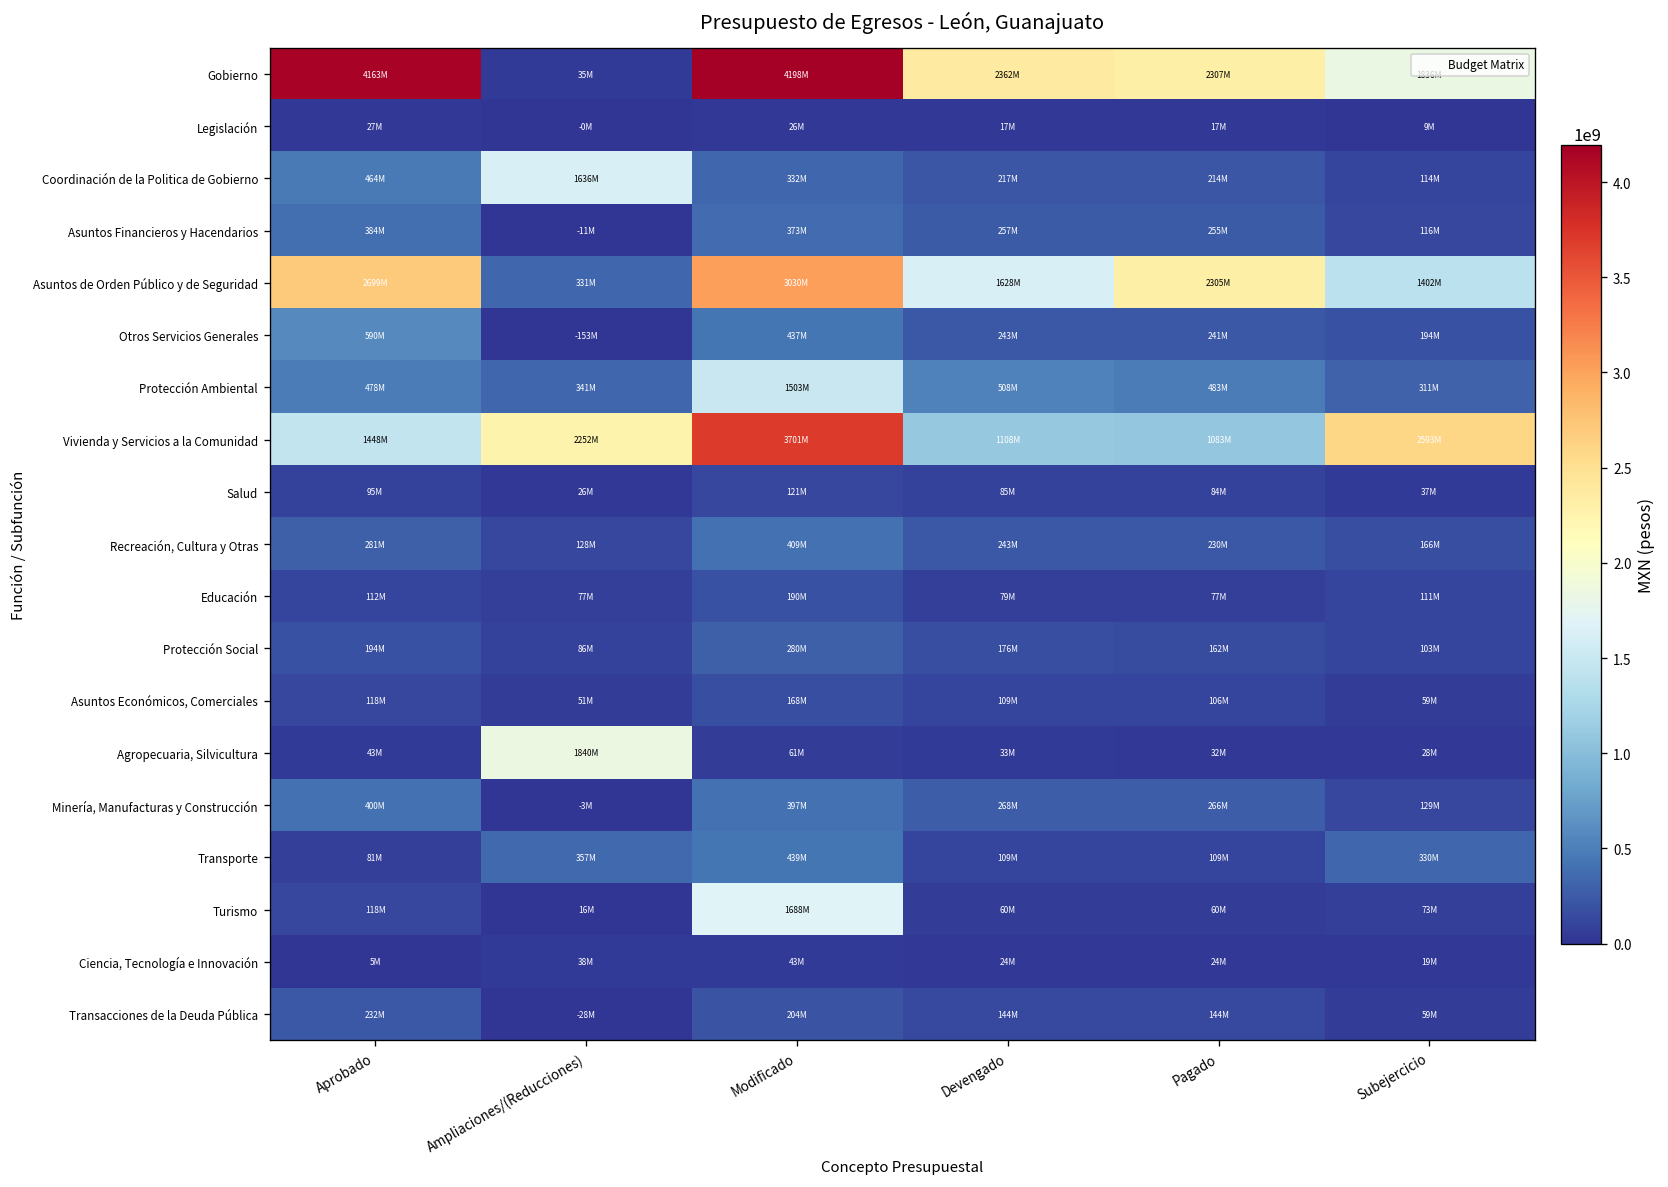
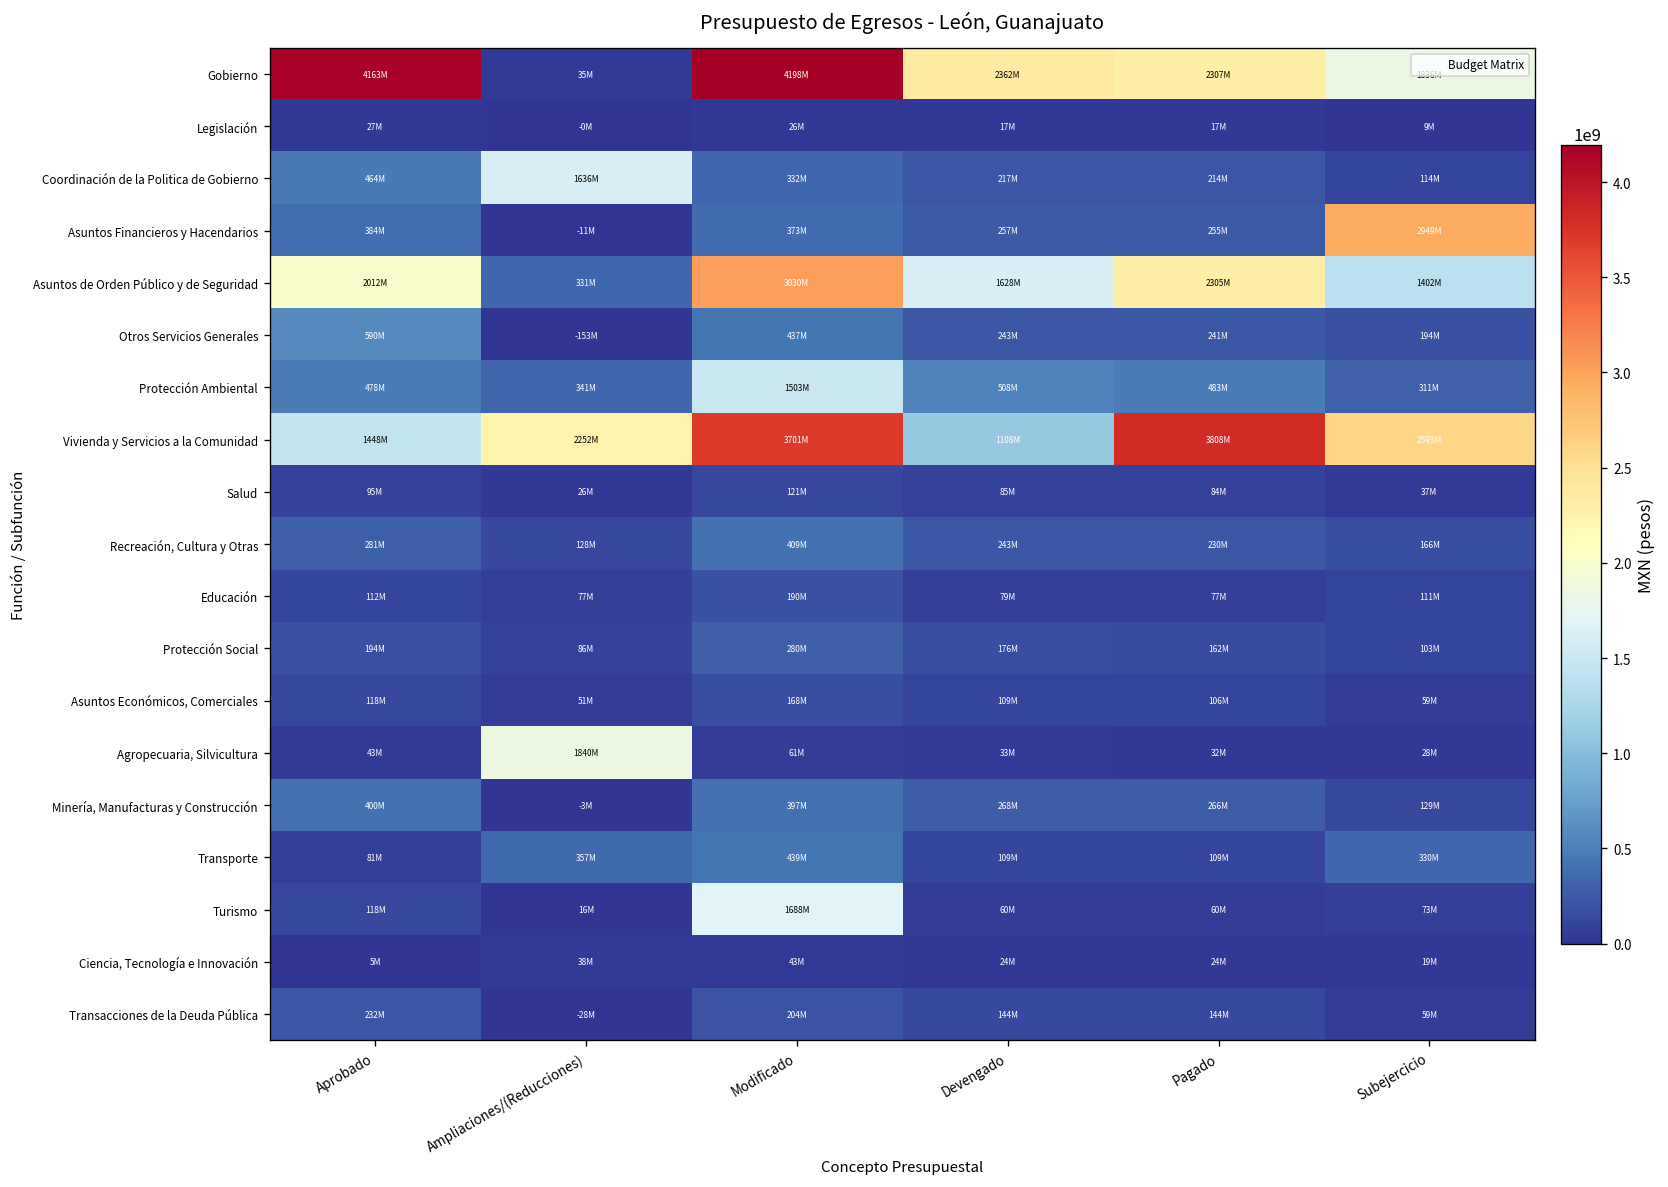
  {
    "Gobierno": {
      "Aprobado": "4163M",
      "Ampliaciones/(Reducciones)": "35M",
      "Modificado": "4198M",
      "Devengado": "2362M",
      "Pagado": "2307M"
    },
    "Legislación": {
      "Aprobado": "27M",
      "Ampliaciones/(Reducciones)": "-0M",
      "Modificado": "26M",
      "Devengado": "17M",
      "Pagado": "17M",
      "Subejercicio": "9M"
    },
    "Coordinación de la Politica de Gobierno": {
      "Aprobado": "464M",
      "Ampliaciones/(Reducciones)": "1636M",
      "Modificado": "332M",
      "Devengado": "217M",
      "Pagado": "214M",
      "Subejercicio": "114M"
    },
    "Asuntos Financieros y Hacendarios": {
      "Aprobado": "384M",
      "Ampliaciones/(Reducciones)": "-11M",
      "Modificado": "373M",
      "Devengado": "257M",
      "Pagado": "255M",
-     "Subejercicio": "116M"
+     "Subejercicio": "2949M"
    },
    "Asuntos de Orden Público y de Seguridad": {
-     "Aprobado": "2699M",
+     "Aprobado": "2012M",
      "Ampliaciones/(Reducciones)": "331M",
      "Modificado": "3030M",
      "Devengado": "1628M",
      "Pagado": "2305M",
      "Subejercicio": "1402M"
    },
    "Otros Servicios Generales": {
      "Aprobado": "590M",
      "Ampliaciones/(Reducciones)": "-153M",
      "Modificado": "437M",
      "Devengado": "243M",
      "Pagado": "241M",
      "Subejercicio": "194M"
    },
    "Protección Ambiental": {
      "Aprobado": "478M",
      "Ampliaciones/(Reducciones)": "341M",
      "Modificado": "1503M",
      "Devengado": "508M",
      "Pagado": "483M",
      "Subejercicio": "311M"
    },
    "Vivienda y Servicios a la Comunidad": {
      "Aprobado": "1448M",
      "Ampliaciones/(Reducciones)": "2252M",
      "Modificado": "3701M",
      "Devengado": "1108M",
-     "Pagado": "1083M",
+     "Pagado": "3808M",
      "Subejercicio": "2593M"
    },
    "Salud": {
      "Aprobado": "95M",
      "Ampliaciones/(Reducciones)": "26M",
      "Modificado": "121M",
      "Devengado": "85M",
      "Pagado": "84M",
      "Subejercicio": "37M"
    },
    "Recreación, Cultura y Otras": {
      "Aprobado": "281M",
      "Ampliaciones/(Reducciones)": "128M",
      "Modificado": "409M",
      "Devengado": "243M",
      "Pagado": "230M",
      "Subejercicio": "166M"
    },
    "Educación": {
      "Aprobado": "112M",
      "Ampliaciones/(Reducciones)": "77M",
      "Modificado": "190M",
      "Devengado": "79M",
      "Pagado": "77M",
      "Subejercicio": "111M"
    },
    "Protección Social": {
      "Aprobado": "194M",
      "Ampliaciones/(Reducciones)": "86M",
      "Modificado": "280M",
      "Devengado": "176M",
      "Pagado": "162M",
      "Subejercicio": "103M"
    },
    "Asuntos Económicos, Comerciales": {
      "Aprobado": "118M",
      "Ampliaciones/(Reducciones)": "51M",
      "Modificado": "168M",
      "Devengado": "109M",
      "Pagado": "106M",
      "Subejercicio": "59M"
    },
    "Agropecuaria, Silvicultura": {
      "Aprobado": "43M",
      "Ampliaciones/(Reducciones)": "1840M",
      "Modificado": "61M",
      "Devengado": "33M",
      "Pagado": "32M",
      "Subejercicio": "28M"
    },
    "Minería, Manufacturas y Construcción": {
      "Aprobado": "400M",
      "Ampliaciones/(Reducciones)": "-3M",
      "Modificado": "397M",
      "Devengado": "268M",
      "Pagado": "266M",
      "Subejercicio": "129M"
    },
    "Transporte": {
      "Aprobado": "81M",
      "Ampliaciones/(Reducciones)": "357M",
      "Modificado": "439M",
      "Devengado": "109M",
      "Pagado": "109M",
      "Subejercicio": "330M"
    },
    "Turismo": {
      "Aprobado": "118M",
      "Ampliaciones/(Reducciones)": "16M",
      "Modificado": "1688M",
      "Devengado": "60M",
      "Pagado": "60M",
      "Subejercicio": "73M"
    },
    "Ciencia, Tecnología e Innovación": {
      "Aprobado": "5M",
      "Ampliaciones/(Reducciones)": "38M",
      "Modificado": "43M",
      "Devengado": "24M",
      "Pagado": "24M",
      "Subejercicio": "19M"
    },
    "Transacciones de la Deuda Pública": {
      "Aprobado": "232M",
      "Ampliaciones/(Reducciones)": "-28M",
      "Modificado": "204M",
      "Devengado": "144M",
      "Pagado": "144M",
      "Subejercicio": "59M"
    }
  }
